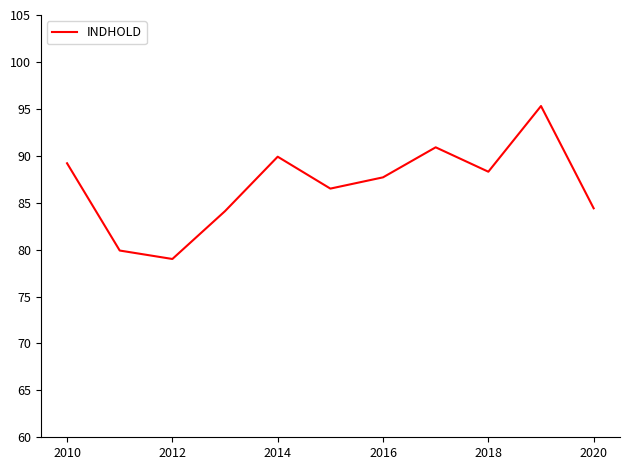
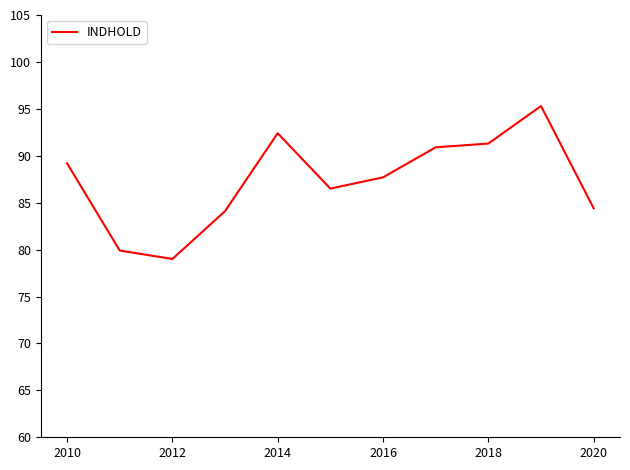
  {
    "2010": 89,
    "2012": 79,
-   "2014": 90,
+   "2014": 92,
    "2016": 88,
-   "2018": 88,
+   "2018": 91,
    "2020": 84
  }
